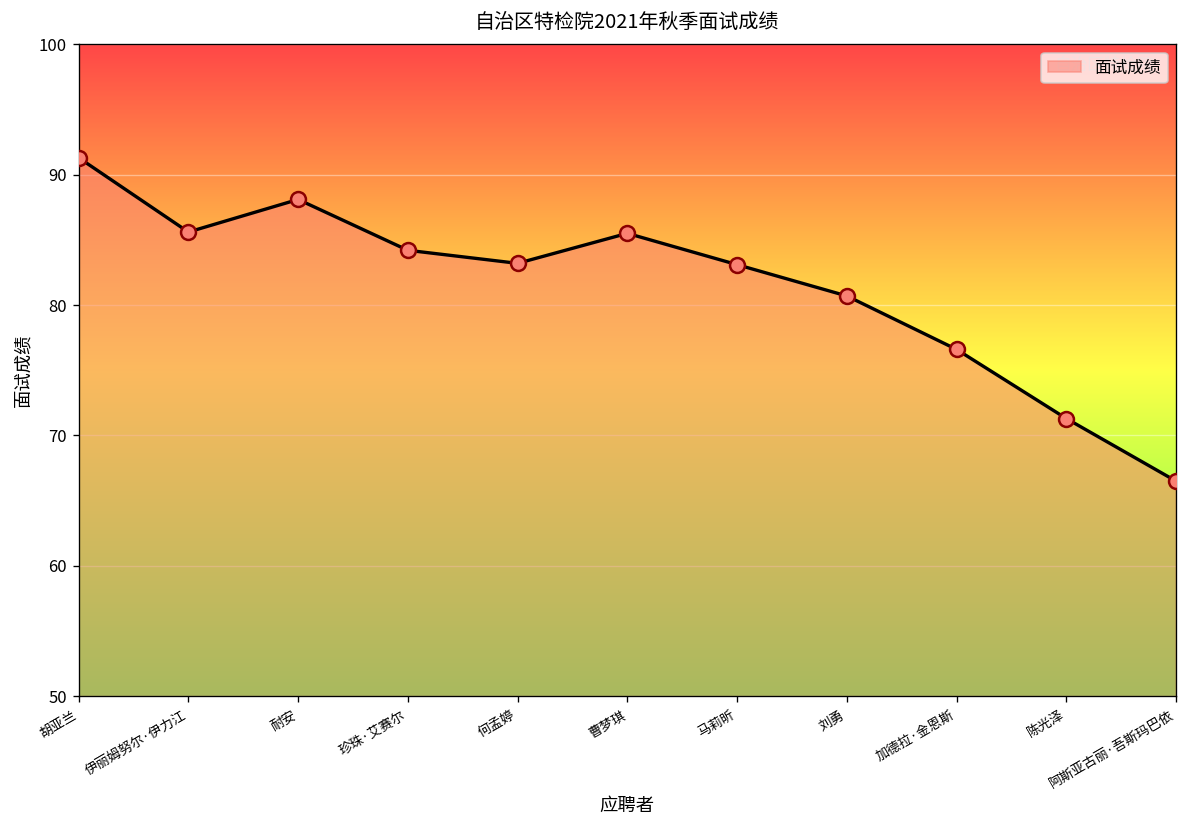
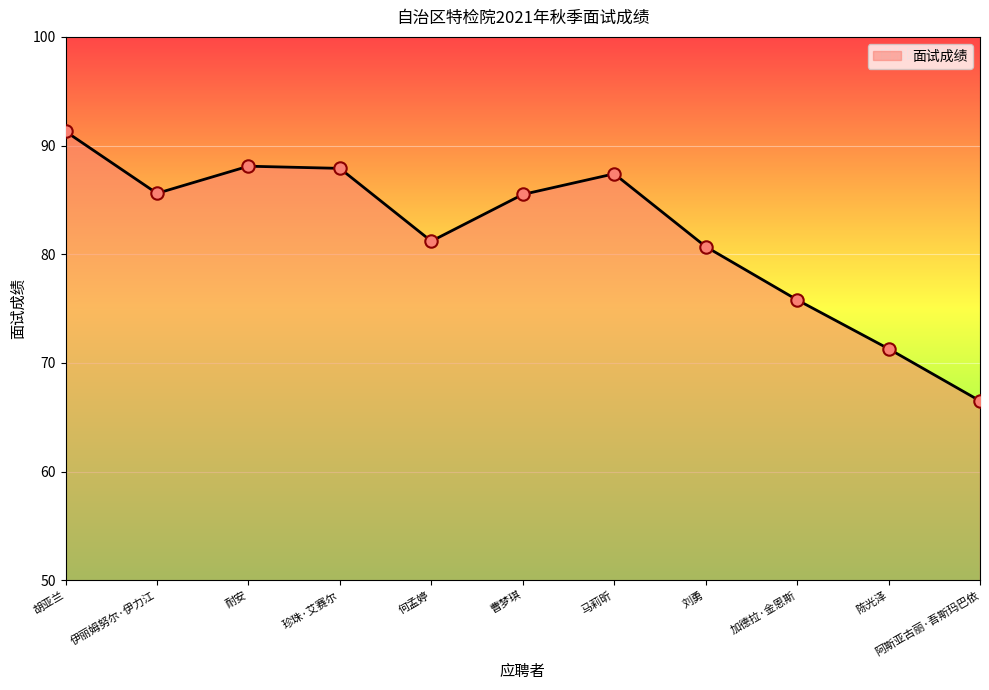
  {
    "胡亚兰": 91.3,
    "伊丽姆努尔·伊力江": 85.6,
    "耐安": 88.1,
-   "珍珠·艾赛尔": 84.2,
-   "何孟婷": 83.2,
+   "珍珠·艾赛尔": 87.9,
+   "何孟婷": 81.2,
    "曹梦琪": 85.5,
-   "马莉昕": 83.1,
+   "马莉昕": 87.4,
    "刘勇": 80.7,
-   "加德拉·金恩斯": 76.6,
+   "加德拉·金恩斯": 75.8,
    "陈光泽": 71.3,
    "阿斯亚古丽·吾斯玛巴依": 66.5
  }
